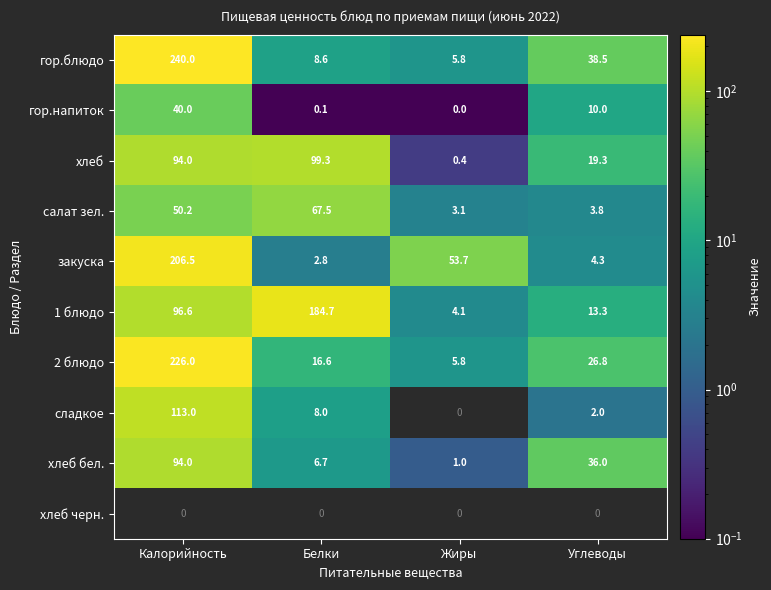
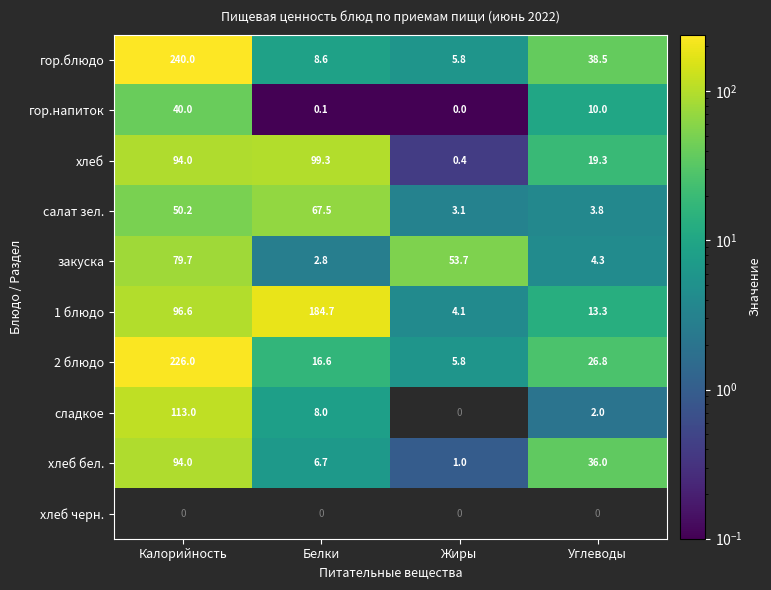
  {
    "гор.блюдо": {
      "Калорийность": 240.0,
      "Белки": 8.6,
      "Жиры": 5.8,
      "Углеводы": 38.5
    },
    "гор.напиток": {
      "Калорийность": 40.0,
      "Белки": 0.1,
      "Жиры": 0.0,
      "Углеводы": 10.0
    },
    "хлеб": {
      "Калорийность": 94.0,
      "Белки": 99.3,
      "Жиры": 0.4,
      "Углеводы": 19.3
    },
    "салат зел.": {
      "Калорийность": 50.2,
      "Белки": 67.5,
      "Жиры": 3.1,
      "Углеводы": 3.8
    },
    "закуска": {
-     "Калорийность": 206.5,
+     "Калорийность": 79.7,
      "Белки": 2.8,
      "Жиры": 53.7,
      "Углеводы": 4.3
    },
    "1 блюдо": {
      "Калорийность": 96.6,
      "Белки": 184.7,
      "Жиры": 4.1,
      "Углеводы": 13.3
    },
    "2 блюдо": {
      "Калорийность": 226.0,
      "Белки": 16.6,
      "Жиры": 5.8,
      "Углеводы": 26.8
    },
    "сладкое": {
      "Калорийность": 113.0,
      "Белки": 8.0,
      "Углеводы": 2.0
    },
    "хлеб бел.": {
      "Калорийность": 94.0,
      "Белки": 6.7,
      "Жиры": 1.0,
      "Углеводы": 36.0
    }
  }
